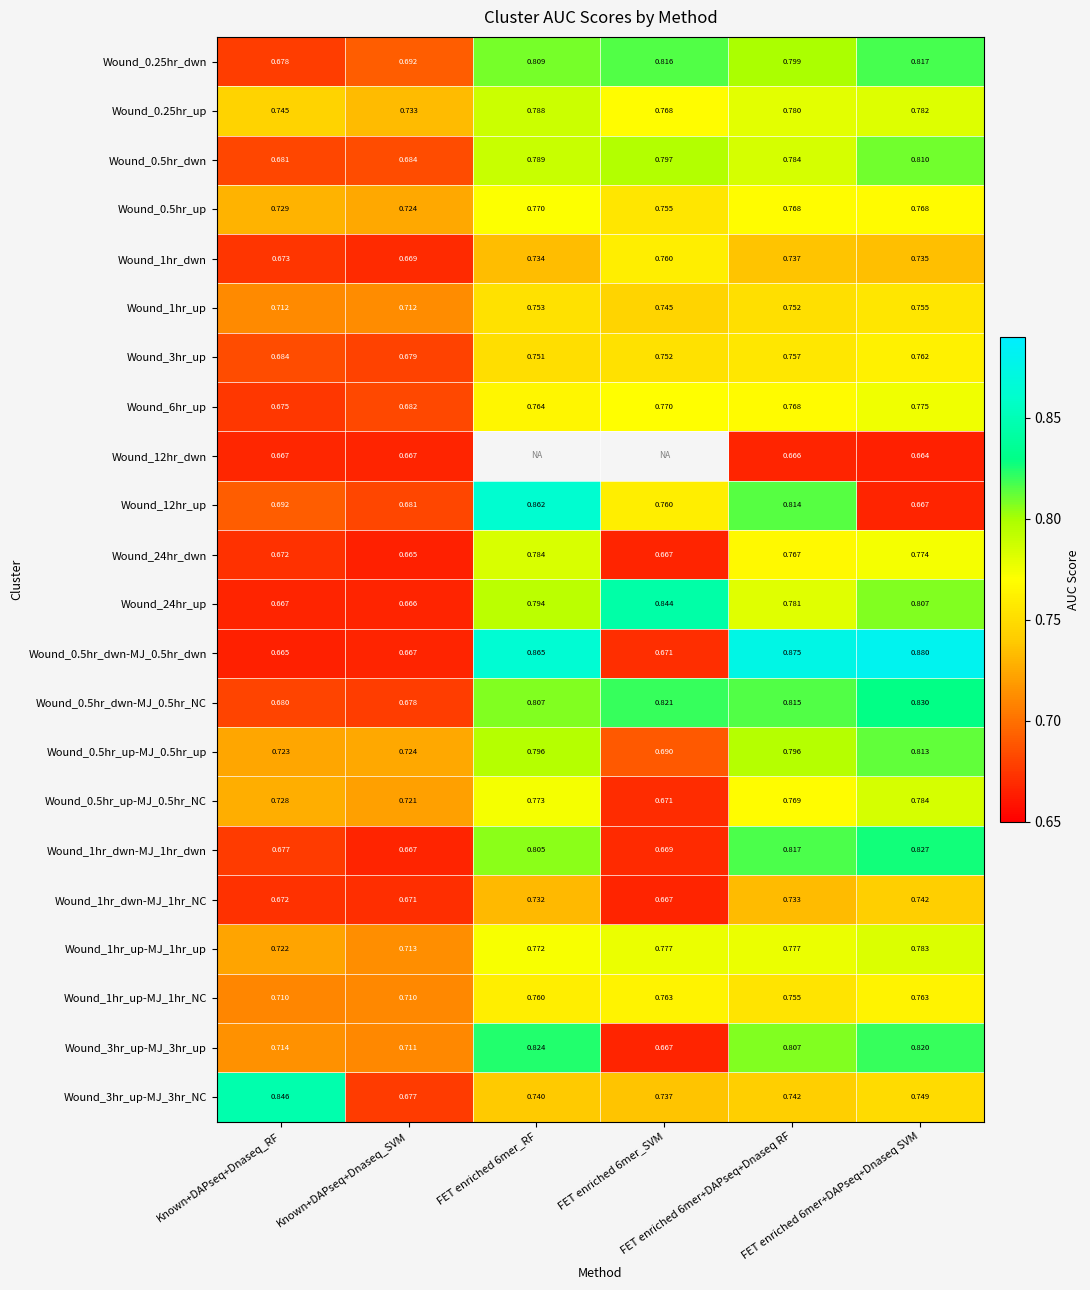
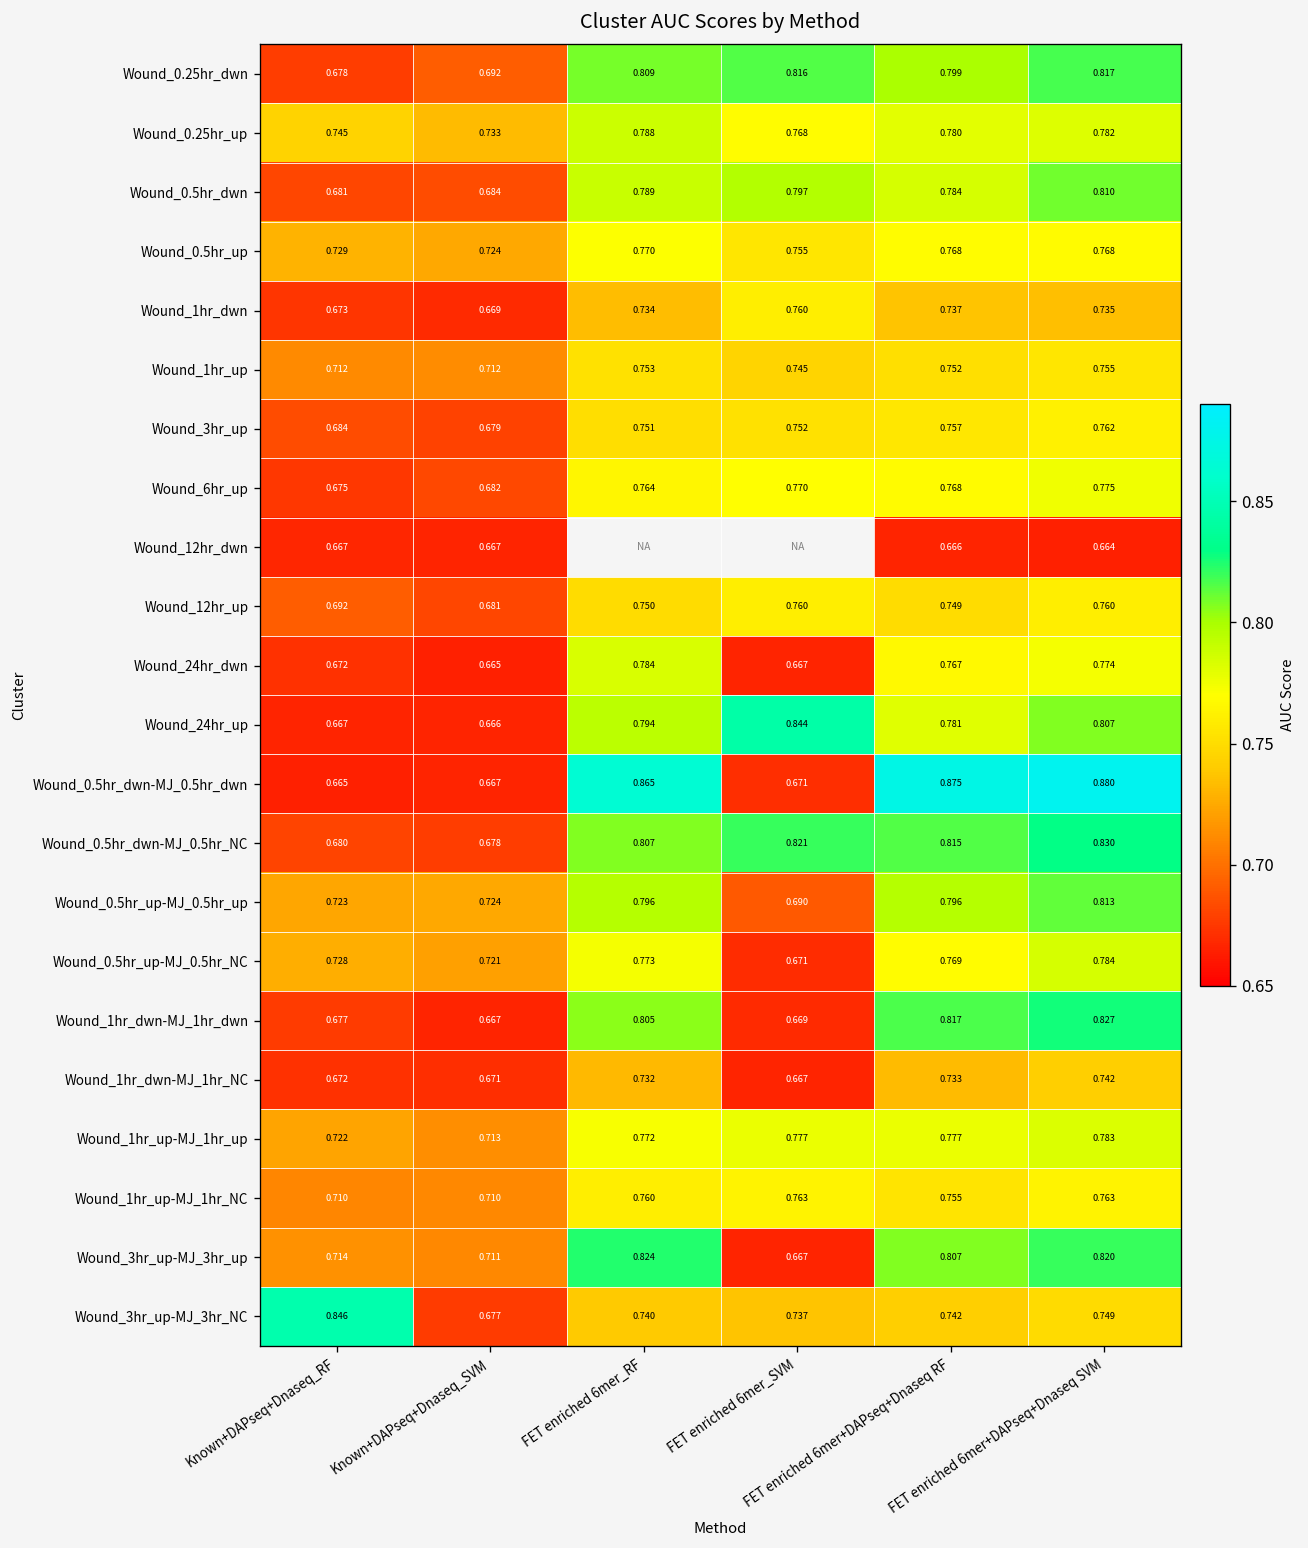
  {
    "Wound_0.25hr_dwn": {
      "Known+DAPseq+Dnaseq_RF": 0.678,
      "Known+DAPseq+Dnaseq_SVM": 0.692,
      "FET enriched 6mer_RF": 0.809,
      "FET enriched 6mer_SVM": 0.816,
      "FET enriched 6mer+DAPseq+Dnaseq RF": 0.799,
      "FET enriched 6mer+DAPseq+Dnaseq SVM": 0.817
    },
    "Wound_0.25hr_up": {
      "Known+DAPseq+Dnaseq_RF": 0.745,
      "Known+DAPseq+Dnaseq_SVM": 0.733,
      "FET enriched 6mer_RF": 0.788,
      "FET enriched 6mer_SVM": 0.768,
      "FET enriched 6mer+DAPseq+Dnaseq RF": 0.780,
      "FET enriched 6mer+DAPseq+Dnaseq SVM": 0.782
    },
    "Wound_0.5hr_dwn": {
      "Known+DAPseq+Dnaseq_RF": 0.681,
      "Known+DAPseq+Dnaseq_SVM": 0.684,
      "FET enriched 6mer_RF": 0.789,
      "FET enriched 6mer_SVM": 0.797,
      "FET enriched 6mer+DAPseq+Dnaseq RF": 0.784,
      "FET enriched 6mer+DAPseq+Dnaseq SVM": 0.810
    },
    "Wound_0.5hr_up": {
      "Known+DAPseq+Dnaseq_RF": 0.729,
      "Known+DAPseq+Dnaseq_SVM": 0.724,
      "FET enriched 6mer_RF": 0.770,
      "FET enriched 6mer_SVM": 0.755,
      "FET enriched 6mer+DAPseq+Dnaseq RF": 0.768,
      "FET enriched 6mer+DAPseq+Dnaseq SVM": 0.768
    },
    "Wound_1hr_dwn": {
      "Known+DAPseq+Dnaseq_RF": 0.673,
      "Known+DAPseq+Dnaseq_SVM": 0.669,
      "FET enriched 6mer_RF": 0.734,
      "FET enriched 6mer_SVM": 0.760,
      "FET enriched 6mer+DAPseq+Dnaseq RF": 0.737,
      "FET enriched 6mer+DAPseq+Dnaseq SVM": 0.735
    },
    "Wound_1hr_up": {
      "Known+DAPseq+Dnaseq_RF": 0.712,
      "Known+DAPseq+Dnaseq_SVM": 0.712,
      "FET enriched 6mer_RF": 0.753,
      "FET enriched 6mer_SVM": 0.745,
      "FET enriched 6mer+DAPseq+Dnaseq RF": 0.752,
      "FET enriched 6mer+DAPseq+Dnaseq SVM": 0.755
    },
    "Wound_3hr_up": {
      "Known+DAPseq+Dnaseq_RF": 0.684,
      "Known+DAPseq+Dnaseq_SVM": 0.679,
      "FET enriched 6mer_RF": 0.751,
      "FET enriched 6mer_SVM": 0.752,
      "FET enriched 6mer+DAPseq+Dnaseq RF": 0.757,
      "FET enriched 6mer+DAPseq+Dnaseq SVM": 0.762
    },
    "Wound_6hr_up": {
      "Known+DAPseq+Dnaseq_RF": 0.675,
      "Known+DAPseq+Dnaseq_SVM": 0.682,
      "FET enriched 6mer_RF": 0.764,
      "FET enriched 6mer_SVM": 0.770,
      "FET enriched 6mer+DAPseq+Dnaseq RF": 0.768,
      "FET enriched 6mer+DAPseq+Dnaseq SVM": 0.775
    },
    "Wound_12hr_dwn": {
      "Known+DAPseq+Dnaseq_RF": 0.667,
      "Known+DAPseq+Dnaseq_SVM": 0.667,
      "FET enriched 6mer+DAPseq+Dnaseq RF": 0.666,
      "FET enriched 6mer+DAPseq+Dnaseq SVM": 0.664
    },
    "Wound_12hr_up": {
      "Known+DAPseq+Dnaseq_RF": 0.692,
      "Known+DAPseq+Dnaseq_SVM": 0.681,
-     "FET enriched 6mer_RF": 0.862,
+     "FET enriched 6mer_RF": 0.750,
      "FET enriched 6mer_SVM": 0.760,
-     "FET enriched 6mer+DAPseq+Dnaseq RF": 0.814,
-     "FET enriched 6mer+DAPseq+Dnaseq SVM": 0.667
+     "FET enriched 6mer+DAPseq+Dnaseq RF": 0.749,
+     "FET enriched 6mer+DAPseq+Dnaseq SVM": 0.760
    },
    "Wound_24hr_dwn": {
      "Known+DAPseq+Dnaseq_RF": 0.672,
      "Known+DAPseq+Dnaseq_SVM": 0.665,
      "FET enriched 6mer_RF": 0.784,
      "FET enriched 6mer_SVM": 0.667,
      "FET enriched 6mer+DAPseq+Dnaseq RF": 0.767,
      "FET enriched 6mer+DAPseq+Dnaseq SVM": 0.774
    },
    "Wound_24hr_up": {
      "Known+DAPseq+Dnaseq_RF": 0.667,
      "Known+DAPseq+Dnaseq_SVM": 0.666,
      "FET enriched 6mer_RF": 0.794,
      "FET enriched 6mer_SVM": 0.844,
      "FET enriched 6mer+DAPseq+Dnaseq RF": 0.781,
      "FET enriched 6mer+DAPseq+Dnaseq SVM": 0.807
    },
    "Wound_0.5hr_dwn-MJ_0.5hr_dwn": {
      "Known+DAPseq+Dnaseq_RF": 0.665,
      "Known+DAPseq+Dnaseq_SVM": 0.667,
      "FET enriched 6mer_RF": 0.865,
      "FET enriched 6mer_SVM": 0.671,
      "FET enriched 6mer+DAPseq+Dnaseq RF": 0.875,
      "FET enriched 6mer+DAPseq+Dnaseq SVM": 0.880
    },
    "Wound_0.5hr_dwn-MJ_0.5hr_NC": {
      "Known+DAPseq+Dnaseq_RF": 0.680,
      "Known+DAPseq+Dnaseq_SVM": 0.678,
      "FET enriched 6mer_RF": 0.807,
      "FET enriched 6mer_SVM": 0.821,
      "FET enriched 6mer+DAPseq+Dnaseq RF": 0.815,
      "FET enriched 6mer+DAPseq+Dnaseq SVM": 0.830
    },
    "Wound_0.5hr_up-MJ_0.5hr_up": {
      "Known+DAPseq+Dnaseq_RF": 0.723,
      "Known+DAPseq+Dnaseq_SVM": 0.724,
      "FET enriched 6mer_RF": 0.796,
      "FET enriched 6mer_SVM": 0.690,
      "FET enriched 6mer+DAPseq+Dnaseq RF": 0.796,
      "FET enriched 6mer+DAPseq+Dnaseq SVM": 0.813
    },
    "Wound_0.5hr_up-MJ_0.5hr_NC": {
      "Known+DAPseq+Dnaseq_RF": 0.728,
      "Known+DAPseq+Dnaseq_SVM": 0.721,
      "FET enriched 6mer_RF": 0.773,
      "FET enriched 6mer_SVM": 0.671,
      "FET enriched 6mer+DAPseq+Dnaseq RF": 0.769,
      "FET enriched 6mer+DAPseq+Dnaseq SVM": 0.784
    },
    "Wound_1hr_dwn-MJ_1hr_dwn": {
      "Known+DAPseq+Dnaseq_RF": 0.677,
      "Known+DAPseq+Dnaseq_SVM": 0.667,
      "FET enriched 6mer_RF": 0.805,
      "FET enriched 6mer_SVM": 0.669,
      "FET enriched 6mer+DAPseq+Dnaseq RF": 0.817,
      "FET enriched 6mer+DAPseq+Dnaseq SVM": 0.827
    },
    "Wound_1hr_dwn-MJ_1hr_NC": {
      "Known+DAPseq+Dnaseq_RF": 0.672,
      "Known+DAPseq+Dnaseq_SVM": 0.671,
      "FET enriched 6mer_RF": 0.732,
      "FET enriched 6mer_SVM": 0.667,
      "FET enriched 6mer+DAPseq+Dnaseq RF": 0.733,
      "FET enriched 6mer+DAPseq+Dnaseq SVM": 0.742
    },
    "Wound_1hr_up-MJ_1hr_up": {
      "Known+DAPseq+Dnaseq_RF": 0.722,
      "Known+DAPseq+Dnaseq_SVM": 0.713,
      "FET enriched 6mer_RF": 0.772,
      "FET enriched 6mer_SVM": 0.777,
      "FET enriched 6mer+DAPseq+Dnaseq RF": 0.777,
      "FET enriched 6mer+DAPseq+Dnaseq SVM": 0.783
    },
    "Wound_1hr_up-MJ_1hr_NC": {
      "Known+DAPseq+Dnaseq_RF": 0.710,
      "Known+DAPseq+Dnaseq_SVM": 0.710,
      "FET enriched 6mer_RF": 0.760,
      "FET enriched 6mer_SVM": 0.763,
      "FET enriched 6mer+DAPseq+Dnaseq RF": 0.755,
      "FET enriched 6mer+DAPseq+Dnaseq SVM": 0.763
    },
    "Wound_3hr_up-MJ_3hr_up": {
      "Known+DAPseq+Dnaseq_RF": 0.714,
      "Known+DAPseq+Dnaseq_SVM": 0.711,
      "FET enriched 6mer_RF": 0.824,
      "FET enriched 6mer_SVM": 0.667,
      "FET enriched 6mer+DAPseq+Dnaseq RF": 0.807,
      "FET enriched 6mer+DAPseq+Dnaseq SVM": 0.820
    },
    "Wound_3hr_up-MJ_3hr_NC": {
      "Known+DAPseq+Dnaseq_RF": 0.846,
      "Known+DAPseq+Dnaseq_SVM": 0.677,
      "FET enriched 6mer_RF": 0.740,
      "FET enriched 6mer_SVM": 0.737,
      "FET enriched 6mer+DAPseq+Dnaseq RF": 0.742,
      "FET enriched 6mer+DAPseq+Dnaseq SVM": 0.749
    }
  }
